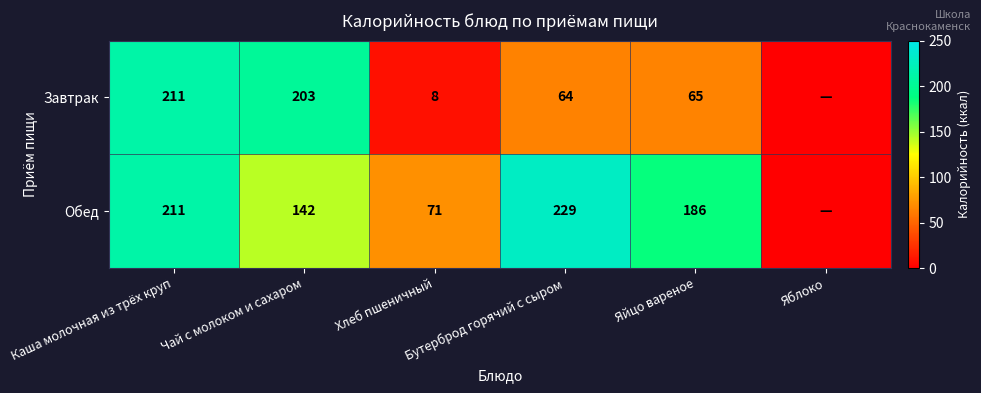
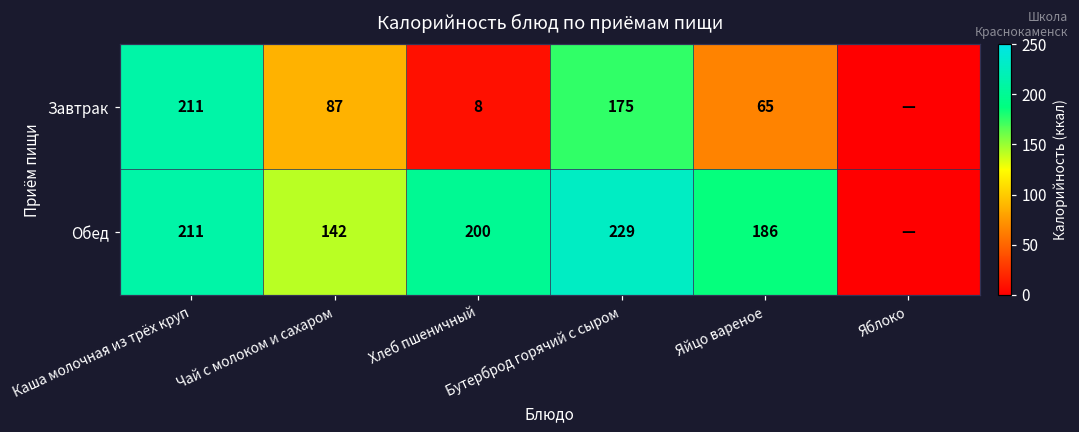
  {
    "Завтрак": {
      "Каша молочная из трёх круп": 211,
-     "Чай с молоком и сахаром": 203,
+     "Чай с молоком и сахаром": 87,
      "Хлеб пшеничный": 8,
-     "Бутерброд горячий с сыром": 64,
+     "Бутерброд горячий с сыром": 175,
      "Яйцо вареное": 65
    },
    "Обед": {
      "Каша молочная из трёх круп": 211,
      "Чай с молоком и сахаром": 142,
-     "Хлеб пшеничный": 71,
+     "Хлеб пшеничный": 200,
      "Бутерброд горячий с сыром": 229,
      "Яйцо вареное": 186
    }
  }
